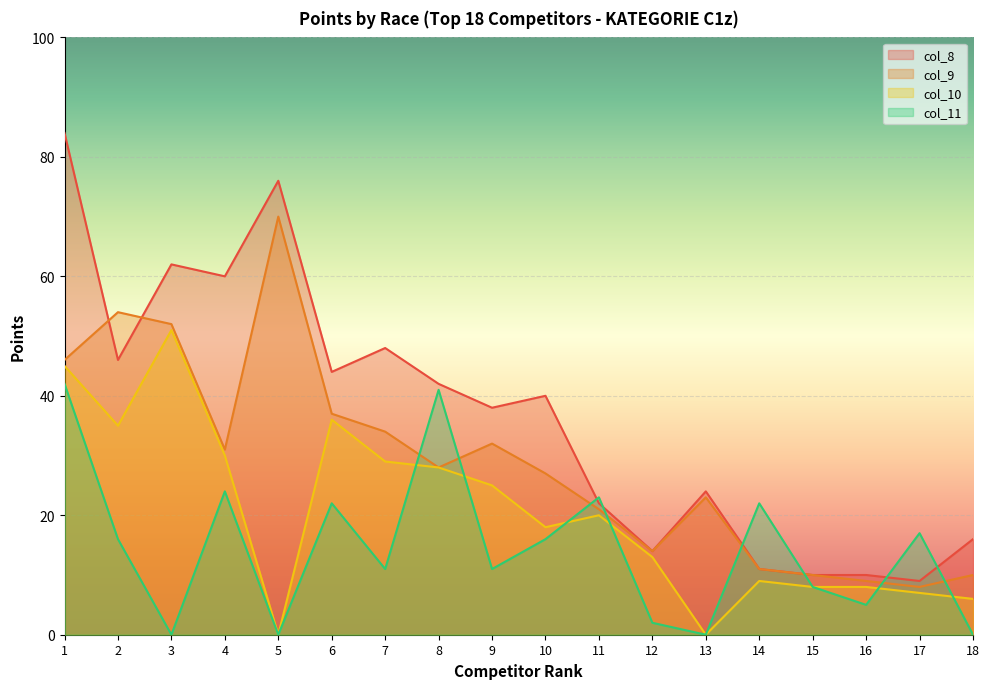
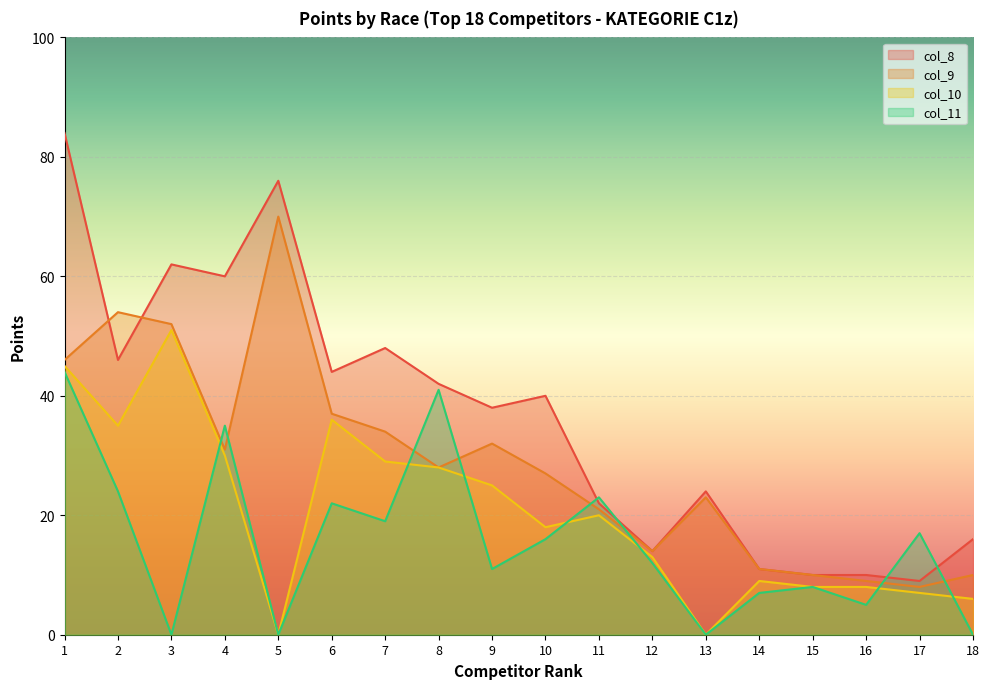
  {
    "col_11": {
-     "1": 42,
-     "2": 16,
+     "1": 44,
+     "2": 24,
      "3": 0,
-     "4": 24,
+     "4": 35,
      "6": 22,
-     "7": 11,
+     "7": 19,
      "8": 41,
      "9": 11,
      "10": 16,
      "11": 23,
-     "12": 2,
-     "14": 22,
+     "12": 12,
+     "14": 7,
      "16": 5,
      "17": 17,
      "18": 0
    }
  }
